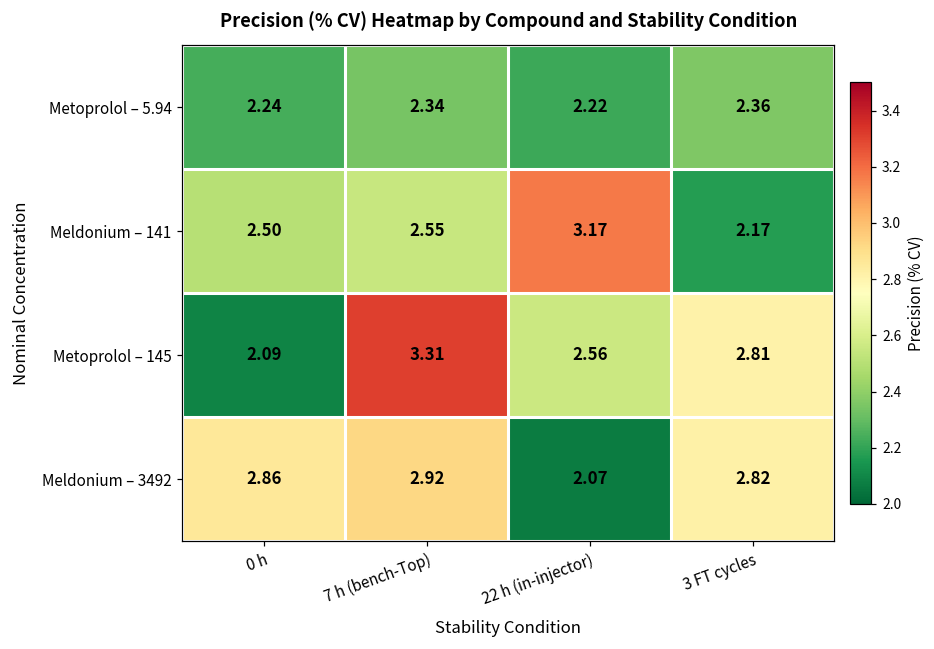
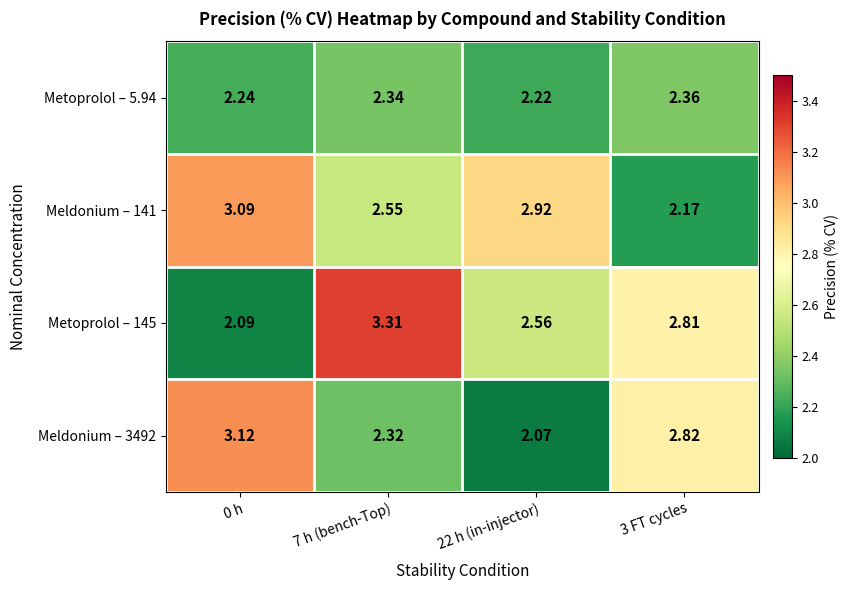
  {
    "Metoprolol – 5.94": {
      "0 h": 2.24,
      "7 h (bench-Top)": 2.34,
      "22 h (in-injector)": 2.22,
      "3 FT cycles": 2.36
    },
    "Meldonium – 141": {
-     "0 h": 2.50,
+     "0 h": 3.09,
      "7 h (bench-Top)": 2.55,
-     "22 h (in-injector)": 3.17,
+     "22 h (in-injector)": 2.92,
      "3 FT cycles": 2.17
    },
    "Metoprolol – 145": {
      "0 h": 2.09,
      "7 h (bench-Top)": 3.31,
      "22 h (in-injector)": 2.56,
      "3 FT cycles": 2.81
    },
    "Meldonium – 3492": {
-     "0 h": 2.86,
-     "7 h (bench-Top)": 2.92,
+     "0 h": 3.12,
+     "7 h (bench-Top)": 2.32,
      "22 h (in-injector)": 2.07,
      "3 FT cycles": 2.82
    }
  }
